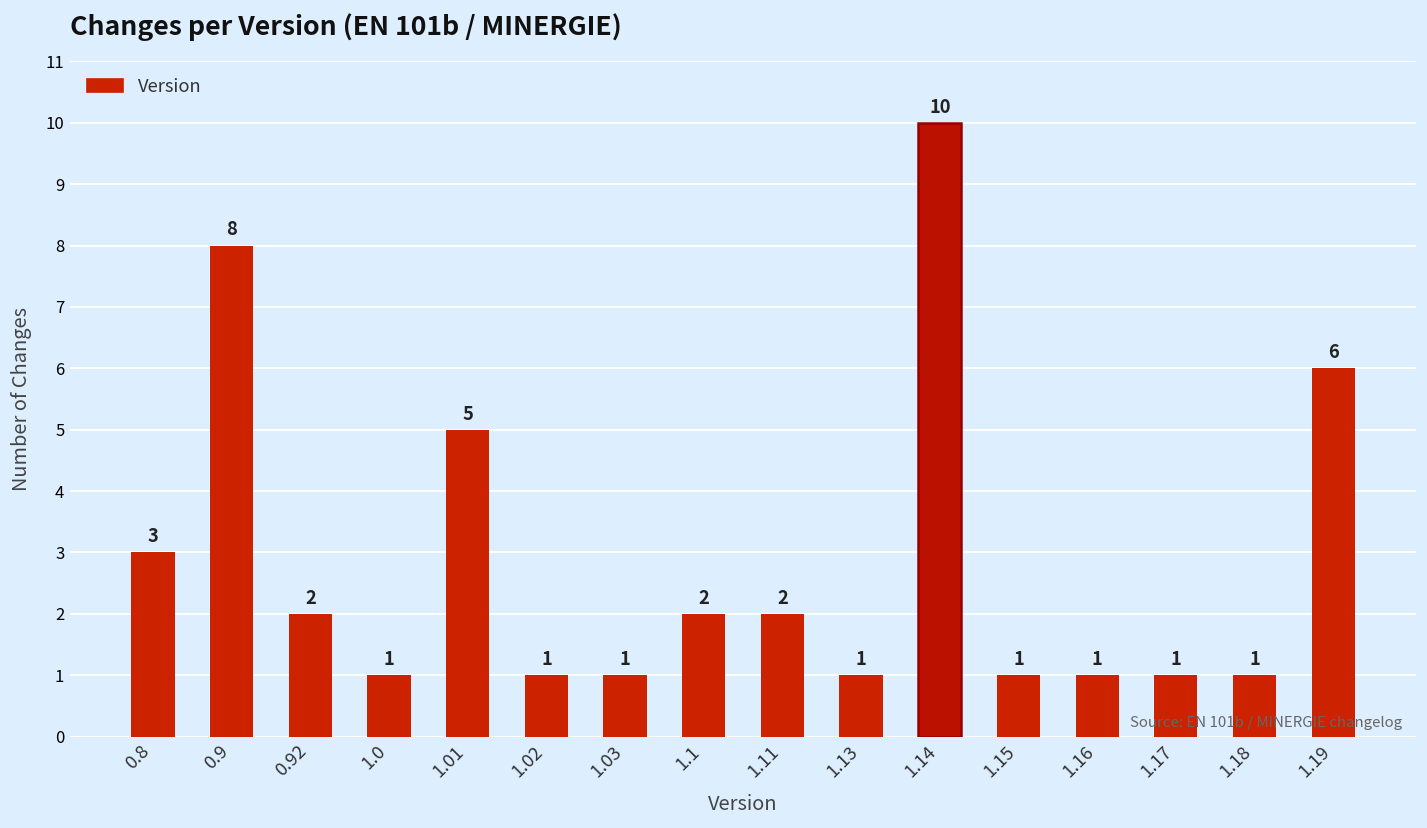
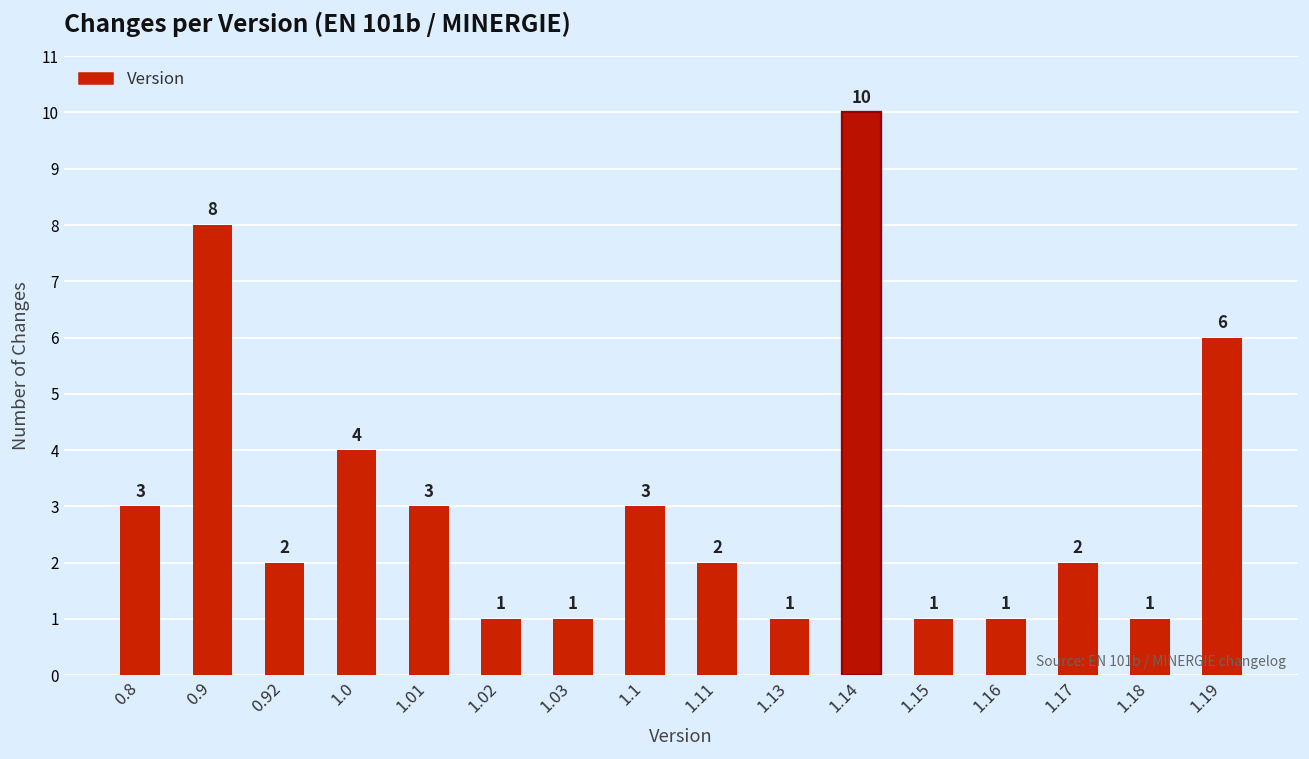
  {
    "0.8": 3,
    "0.9": 8,
    "0.92": 2,
-   "1.0": 1,
-   "1.01": 5,
+   "1.0": 4,
+   "1.01": 3,
    "1.02": 1,
    "1.03": 1,
-   "1.1": 2,
+   "1.1": 3,
    "1.11": 2,
    "1.13": 1,
    "1.14": 10,
    "1.15": 1,
    "1.16": 1,
-   "1.17": 1,
+   "1.17": 2,
    "1.18": 1,
    "1.19": 6
  }
